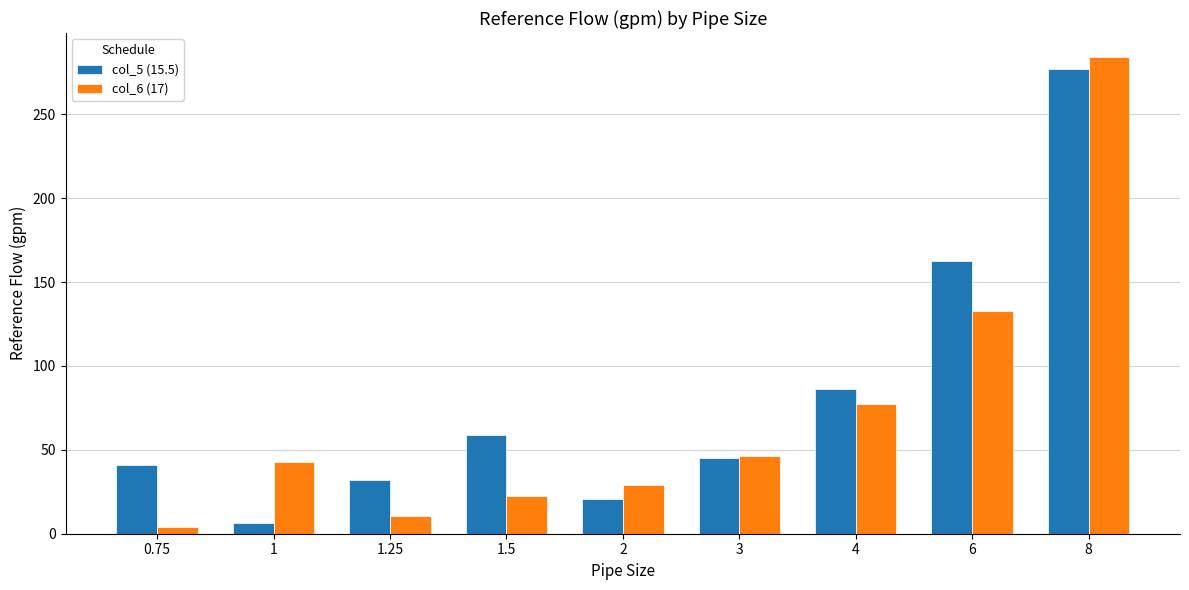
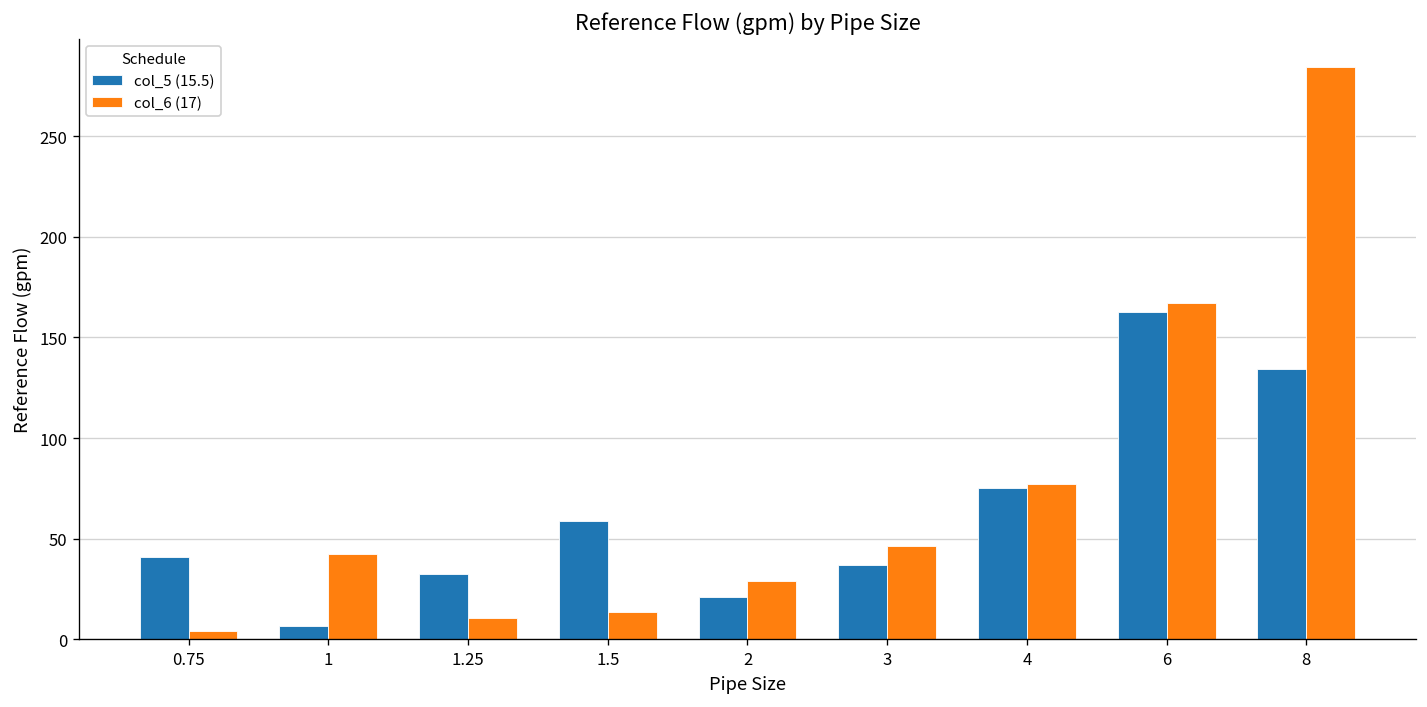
  {
    "col_5 (15.5)": {
      "0.75": 41,
      "1": 7,
      "1.25": 32,
      "1.5": 59,
      "2": 21,
-     "3": 45,
-     "4": 86,
+     "3": 37,
+     "4": 75,
      "6": 163,
-     "8": 277
+     "8": 134
    },
    "col_6 (17)": {
      "0.75": 4,
      "1": 43,
      "1.25": 11,
-     "1.5": 23,
+     "1.5": 14,
      "2": 29,
      "3": 47,
      "4": 77,
-     "6": 133,
+     "6": 167,
      "8": 284
    }
  }
